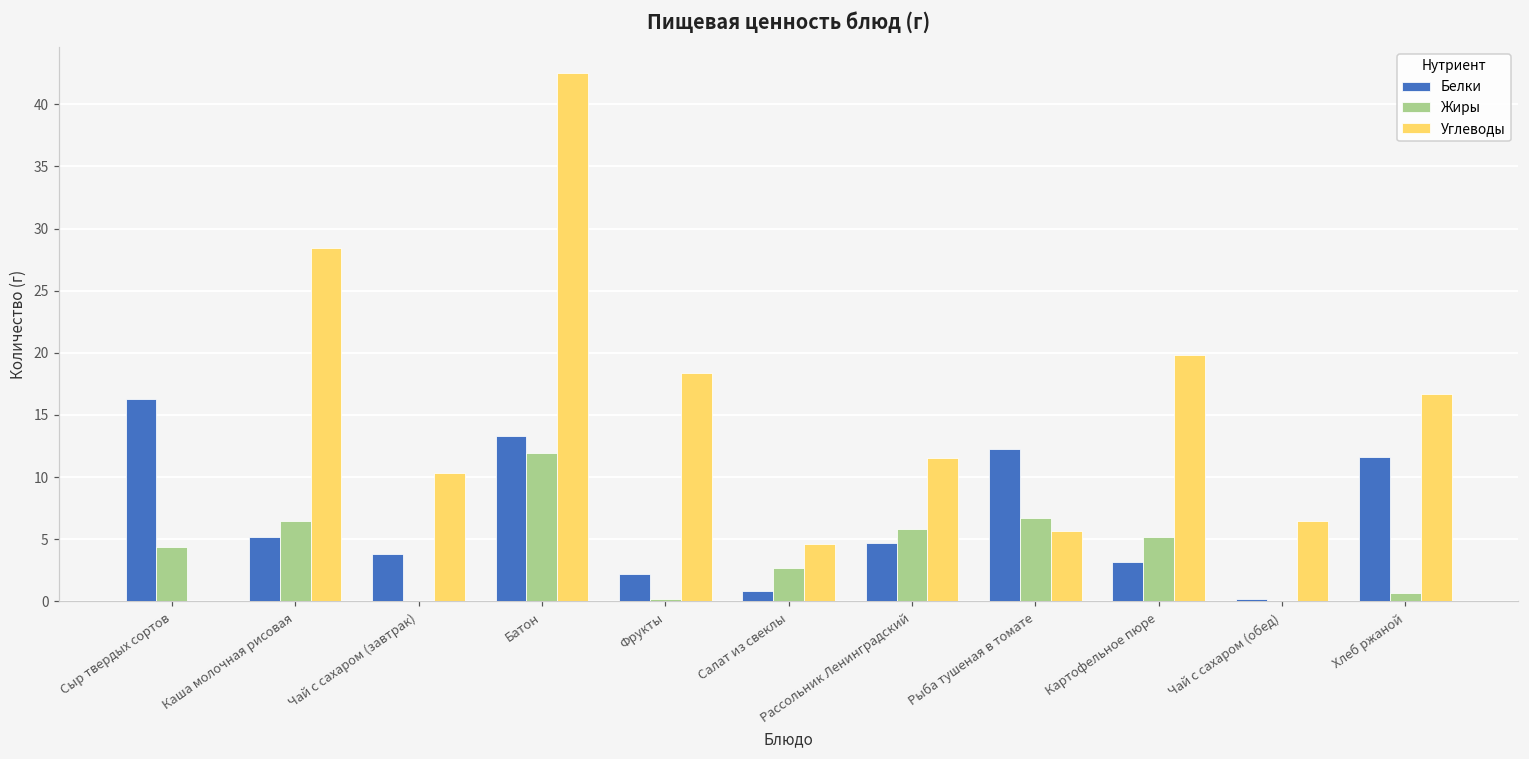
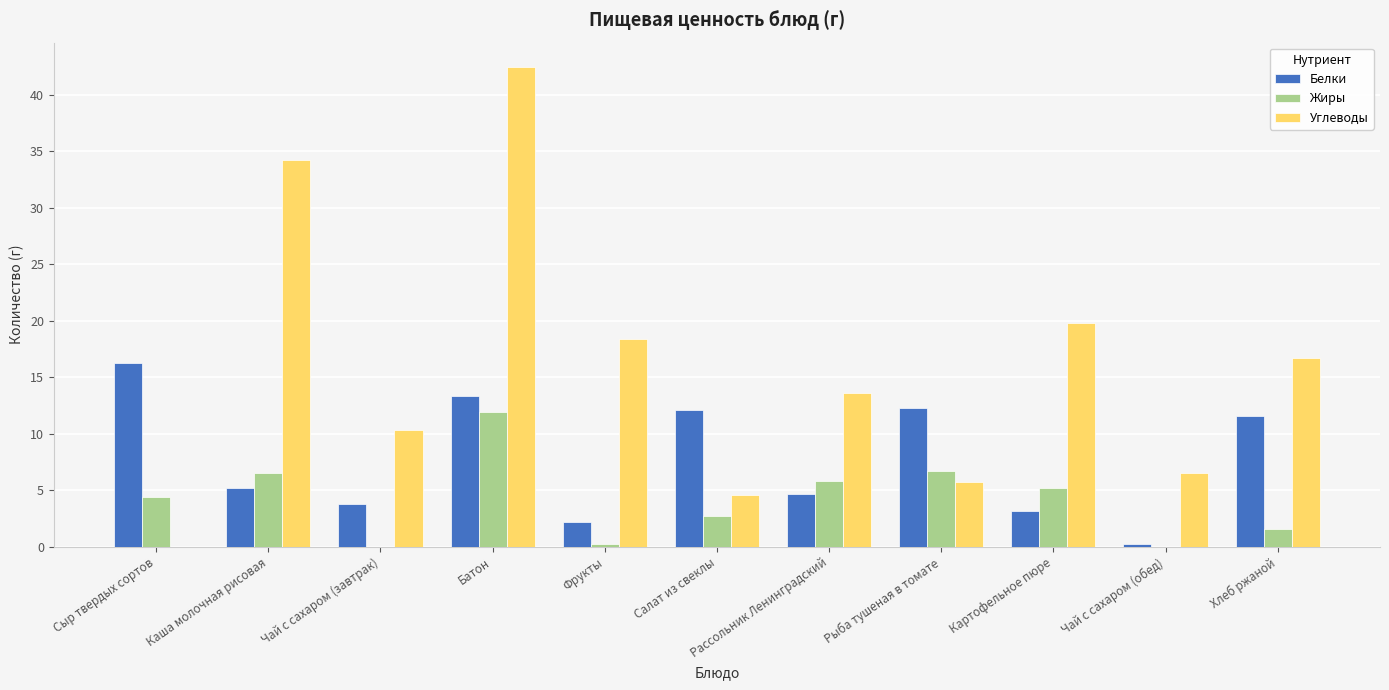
  {
    "Белки": {
      "Сыр твердых сортов": 16.3,
      "Каша молочная рисовая": 5.2,
      "Чай с сахаром (завтрак)": 3.8,
      "Батон": 13.3,
      "Фрукты": 2.2,
-     "Салат из свеклы": 0.8,
+     "Салат из свеклы": 12.1,
      "Рассольник Ленинградский": 4.7,
      "Рыба тушеная в томате": 12.3,
      "Картофельное пюре": 3.2,
      "Хлеб ржаной": 11.6
    },
    "Жиры": {
      "Сыр твердых сортов": 4.4,
      "Каша молочная рисовая": 6.5,
      "Чай с сахаром (завтрак)": 0.0,
      "Батон": 11.9,
      "Салат из свеклы": 2.7,
      "Рассольник Ленинградский": 5.8,
      "Рыба тушеная в томате": 6.7,
      "Картофельное пюре": 5.2,
      "Чай с сахаром (обед)": 0.0,
-     "Хлеб ржаной": 0.7
+     "Хлеб ржаной": 1.6
    },
    "Углеводы": {
      "Сыр твердых сортов": 0.0,
-     "Каша молочная рисовая": 28.4,
+     "Каша молочная рисовая": 34.2,
      "Чай с сахаром (завтрак)": 10.3,
      "Батон": 42.5,
      "Фрукты": 18.4,
      "Салат из свеклы": 4.6,
-     "Рассольник Ленинградский": 11.5,
+     "Рассольник Ленинградский": 13.6,
      "Рыба тушеная в томате": 5.7,
      "Картофельное пюре": 19.8,
      "Чай с сахаром (обед)": 6.5,
      "Хлеб ржаной": 16.7
    }
  }
